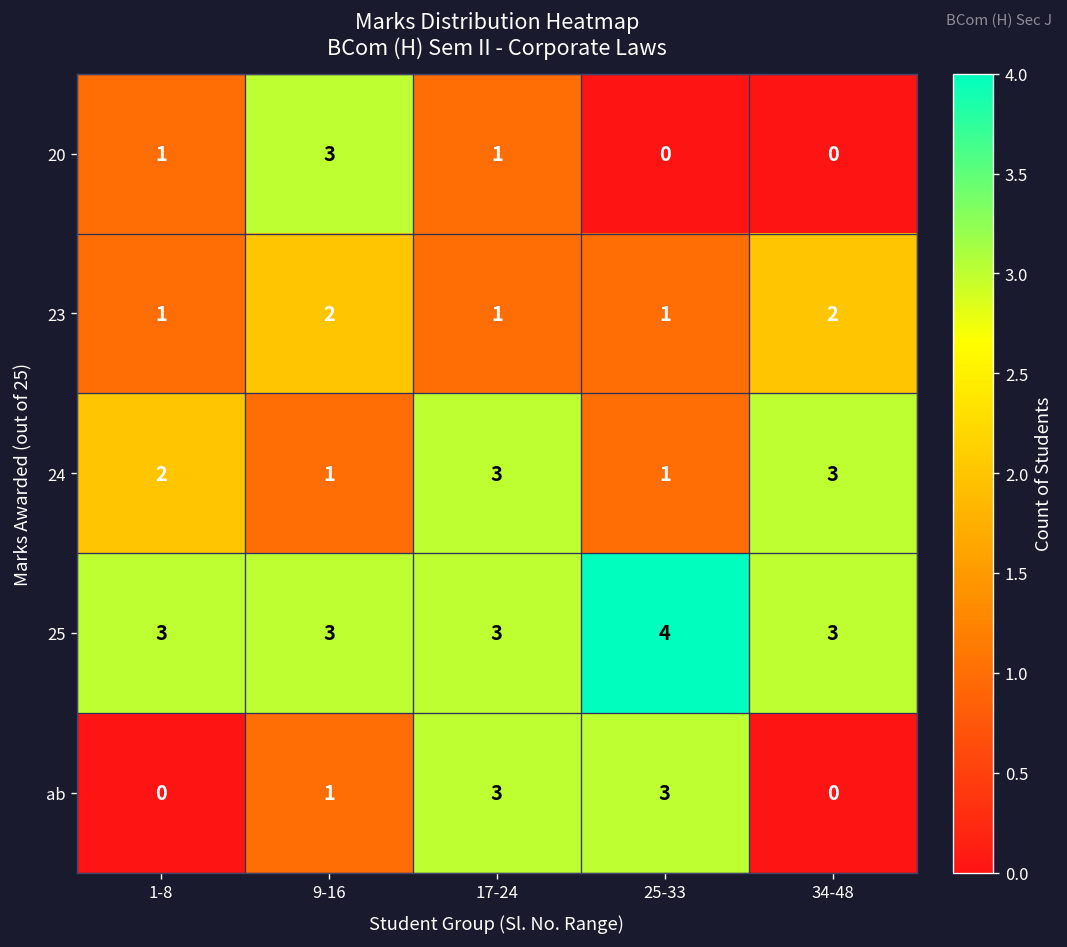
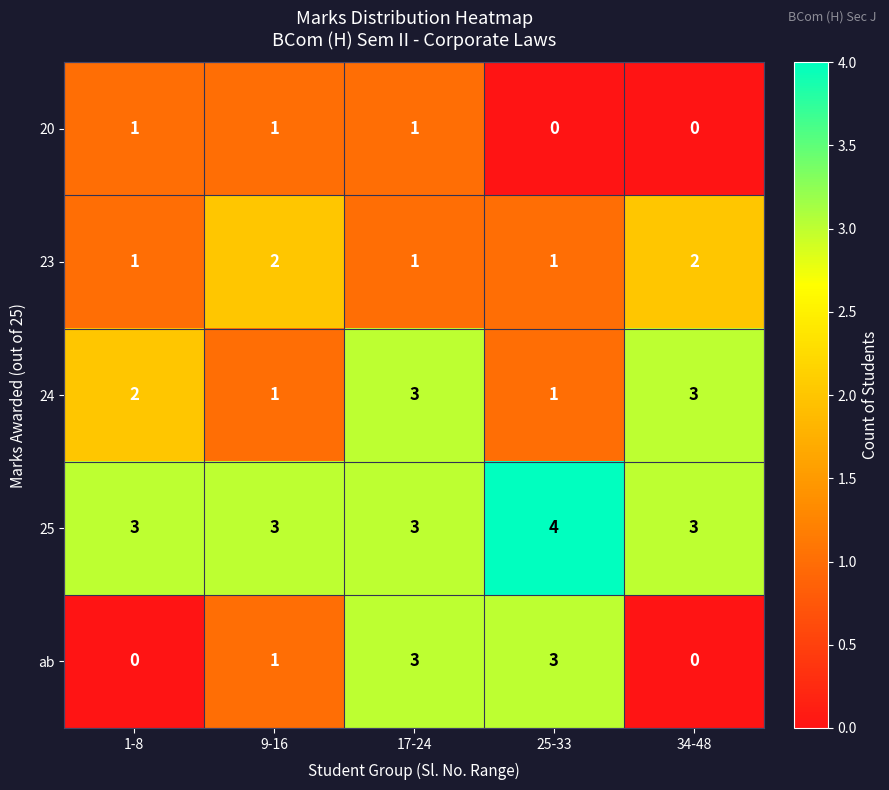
  {
    "20": {
      "1-8": 1,
-     "9-16": 3,
+     "9-16": 1,
      "17-24": 1,
      "25-33": 0,
      "34-48": 0
    },
    "23": {
      "1-8": 1,
      "9-16": 2,
      "17-24": 1,
      "25-33": 1,
      "34-48": 2
    },
    "24": {
      "1-8": 2,
      "9-16": 1,
      "17-24": 3,
      "25-33": 1,
      "34-48": 3
    },
    "25": {
      "1-8": 3,
      "9-16": 3,
      "17-24": 3,
      "25-33": 4,
      "34-48": 3
    },
    "ab": {
      "1-8": 0,
      "9-16": 1,
      "17-24": 3,
      "25-33": 3,
      "34-48": 0
    }
  }
